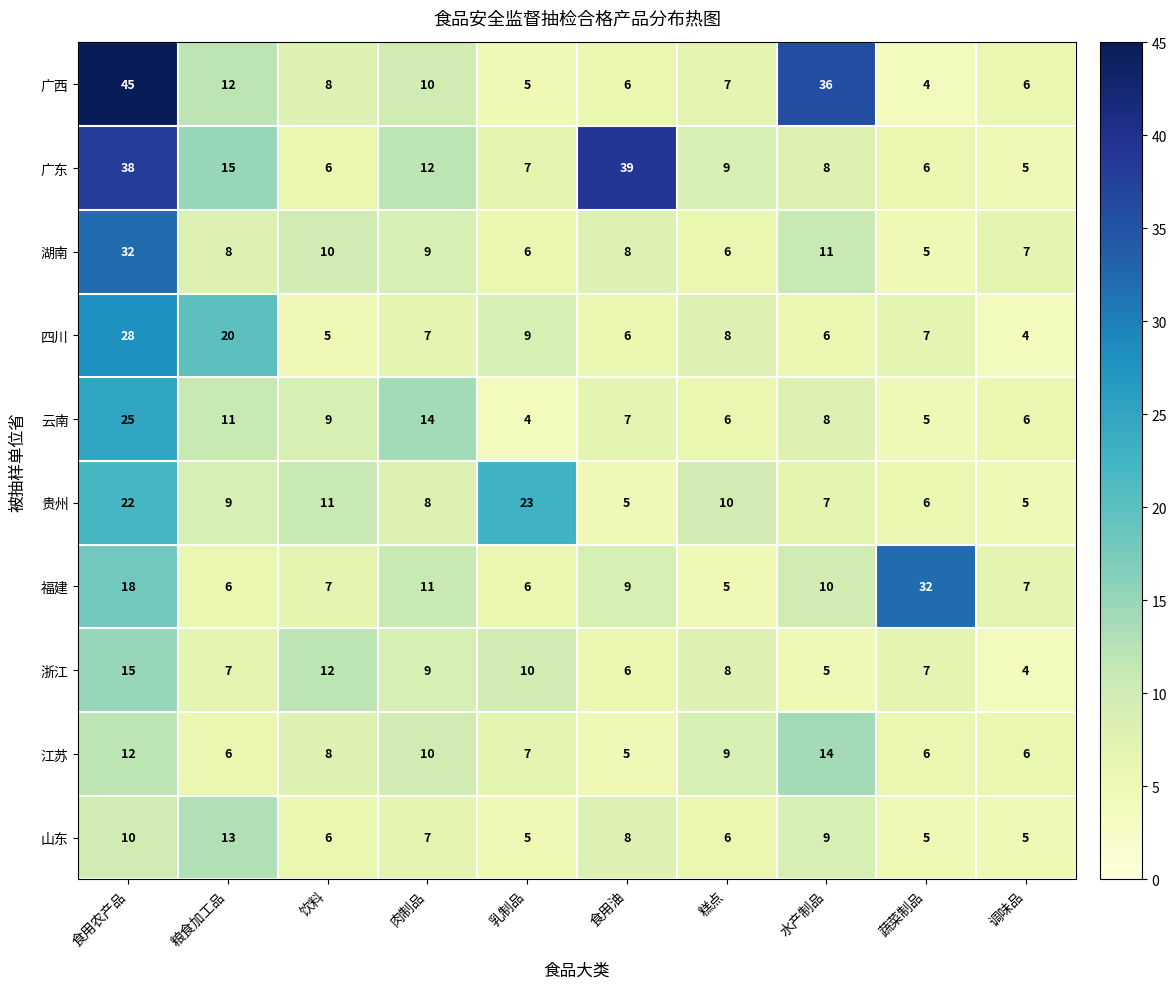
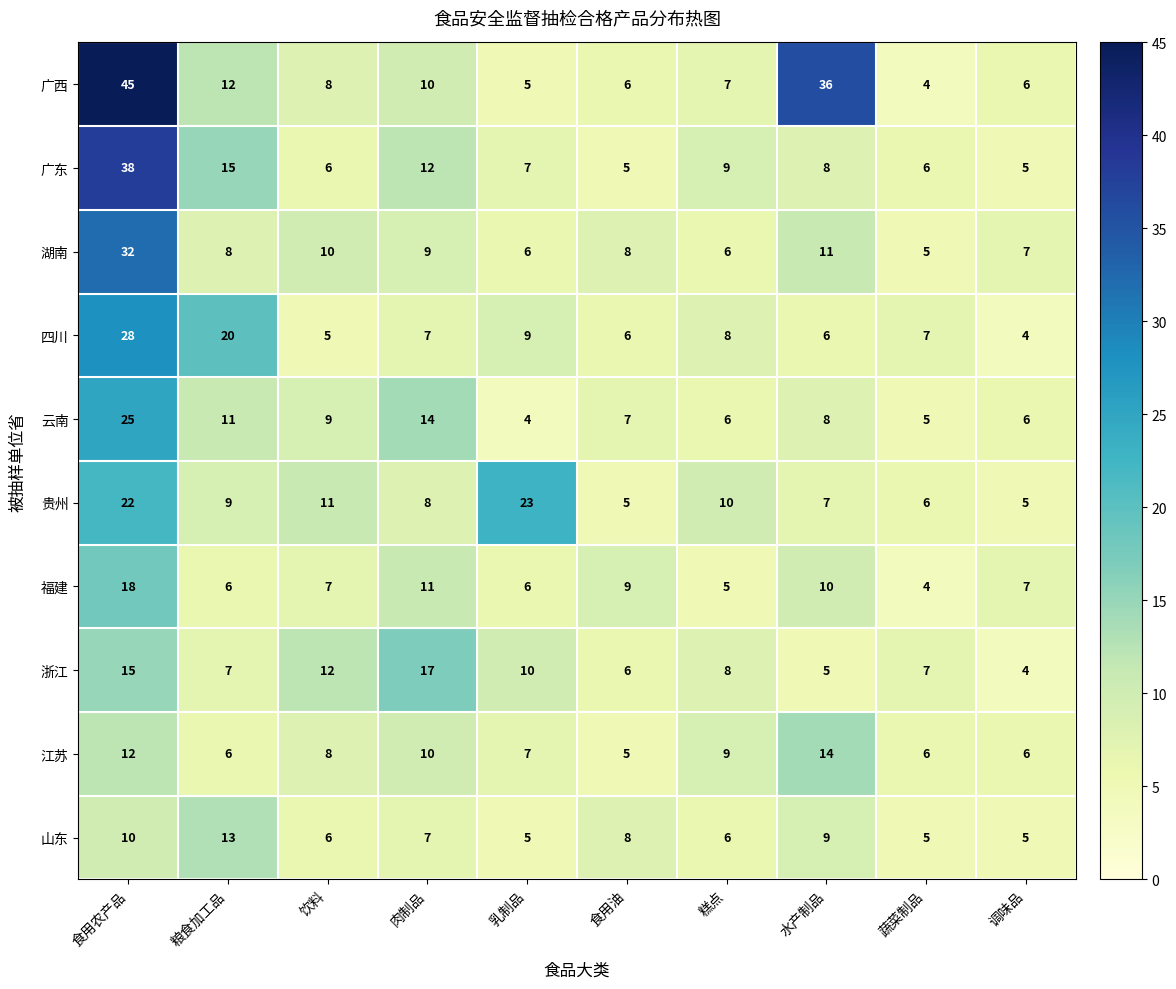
  {
    "广西": {
      "食用农产品": 45,
      "粮食加工品": 12,
      "饮料": 8,
      "肉制品": 10,
      "乳制品": 5,
      "食用油": 6,
      "糕点": 7,
      "水产制品": 36,
      "蔬菜制品": 4,
      "调味品": 6
    },
    "广东": {
      "食用农产品": 38,
      "粮食加工品": 15,
      "饮料": 6,
      "肉制品": 12,
      "乳制品": 7,
-     "食用油": 39,
+     "食用油": 5,
      "糕点": 9,
      "水产制品": 8,
      "蔬菜制品": 6,
      "调味品": 5
    },
    "湖南": {
      "食用农产品": 32,
      "粮食加工品": 8,
      "饮料": 10,
      "肉制品": 9,
      "乳制品": 6,
      "食用油": 8,
      "糕点": 6,
      "水产制品": 11,
      "蔬菜制品": 5,
      "调味品": 7
    },
    "四川": {
      "食用农产品": 28,
      "粮食加工品": 20,
      "饮料": 5,
      "肉制品": 7,
      "乳制品": 9,
      "食用油": 6,
      "糕点": 8,
      "水产制品": 6,
      "蔬菜制品": 7,
      "调味品": 4
    },
    "云南": {
      "食用农产品": 25,
      "粮食加工品": 11,
      "饮料": 9,
      "肉制品": 14,
      "乳制品": 4,
      "食用油": 7,
      "糕点": 6,
      "水产制品": 8,
      "蔬菜制品": 5,
      "调味品": 6
    },
    "贵州": {
      "食用农产品": 22,
      "粮食加工品": 9,
      "饮料": 11,
      "肉制品": 8,
      "乳制品": 23,
      "食用油": 5,
      "糕点": 10,
      "水产制品": 7,
      "蔬菜制品": 6,
      "调味品": 5
    },
    "福建": {
      "食用农产品": 18,
      "粮食加工品": 6,
      "饮料": 7,
      "肉制品": 11,
      "乳制品": 6,
      "食用油": 9,
      "糕点": 5,
      "水产制品": 10,
-     "蔬菜制品": 32,
+     "蔬菜制品": 4,
      "调味品": 7
    },
    "浙江": {
      "食用农产品": 15,
      "粮食加工品": 7,
      "饮料": 12,
-     "肉制品": 9,
+     "肉制品": 17,
      "乳制品": 10,
      "食用油": 6,
      "糕点": 8,
      "水产制品": 5,
      "蔬菜制品": 7,
      "调味品": 4
    },
    "江苏": {
      "食用农产品": 12,
      "粮食加工品": 6,
      "饮料": 8,
      "肉制品": 10,
      "乳制品": 7,
      "食用油": 5,
      "糕点": 9,
      "水产制品": 14,
      "蔬菜制品": 6,
      "调味品": 6
    },
    "山东": {
      "食用农产品": 10,
      "粮食加工品": 13,
      "饮料": 6,
      "肉制品": 7,
      "乳制品": 5,
      "食用油": 8,
      "糕点": 6,
      "水产制品": 9,
      "蔬菜制品": 5,
      "调味品": 5
    }
  }
